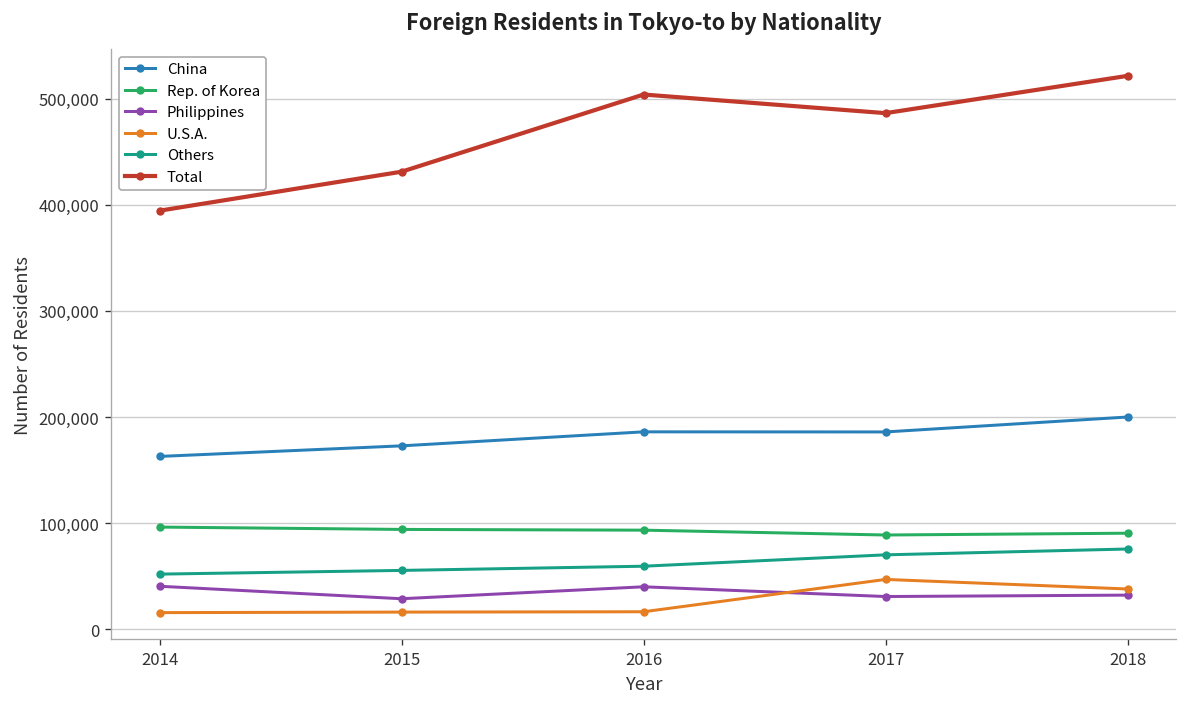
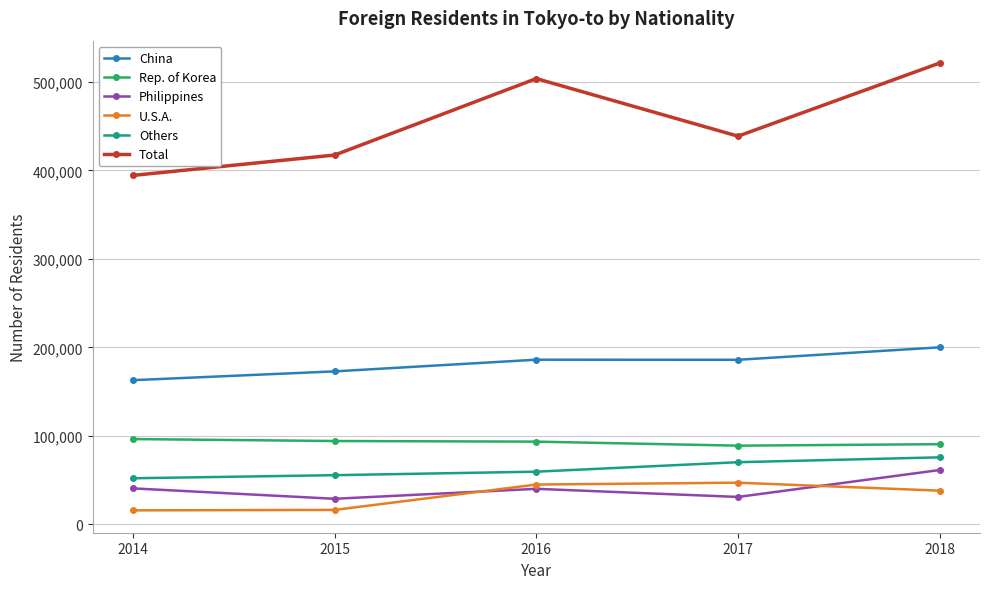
  {
    "China": {
      "2014": "160,000",
      "2015": "170,000",
      "2016": "190,000",
      "2017": "190,000",
      "2018": "200,000"
    },
    "Philippines": {
      "2014": "40,000",
      "2015": "30,000",
      "2016": "40,000",
      "2017": "30,000",
-     "2018": "30,000"
+     "2018": "60,000"
    },
    "U.S.A.": {
      "2014": "20,000",
      "2015": "20,000",
-     "2016": "20,000",
+     "2016": "40,000",
      "2017": "50,000",
      "2018": "40,000"
    },
    "Total": {
      "2014": "390,000",
-     "2015": "430,000",
+     "2015": "420,000",
      "2016": "500,000",
-     "2017": "490,000",
+     "2017": "440,000",
      "2018": "520,000"
    }
  }
